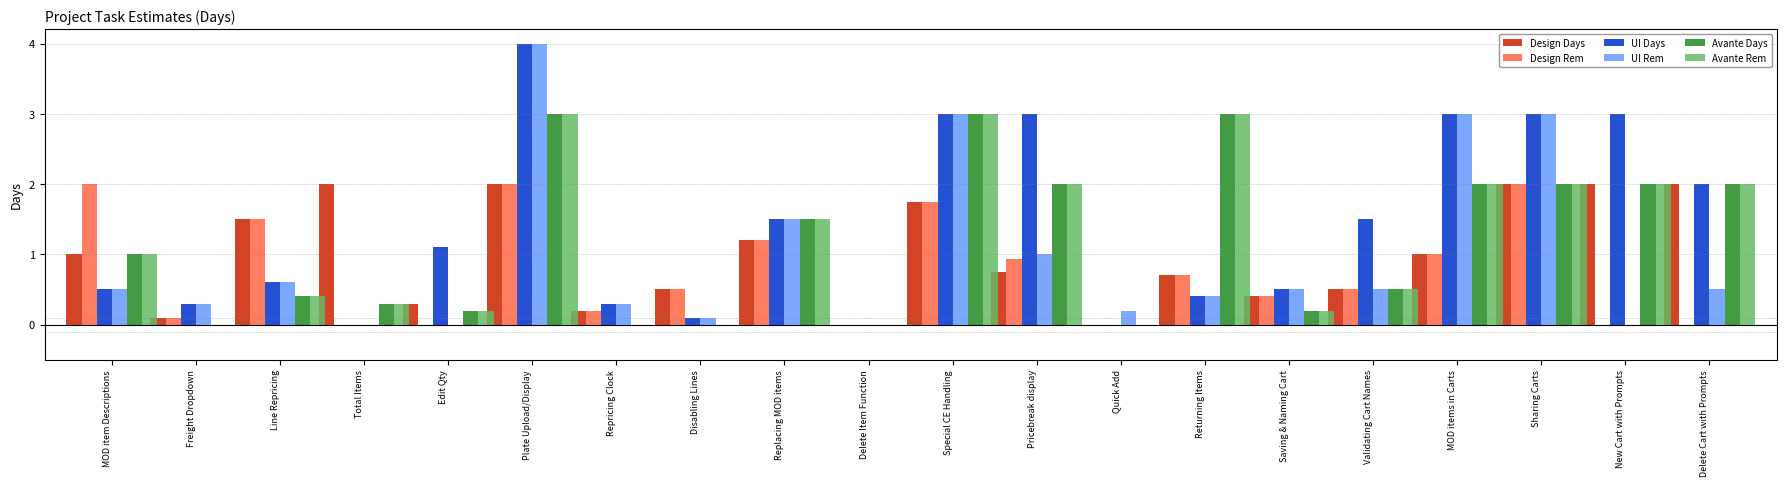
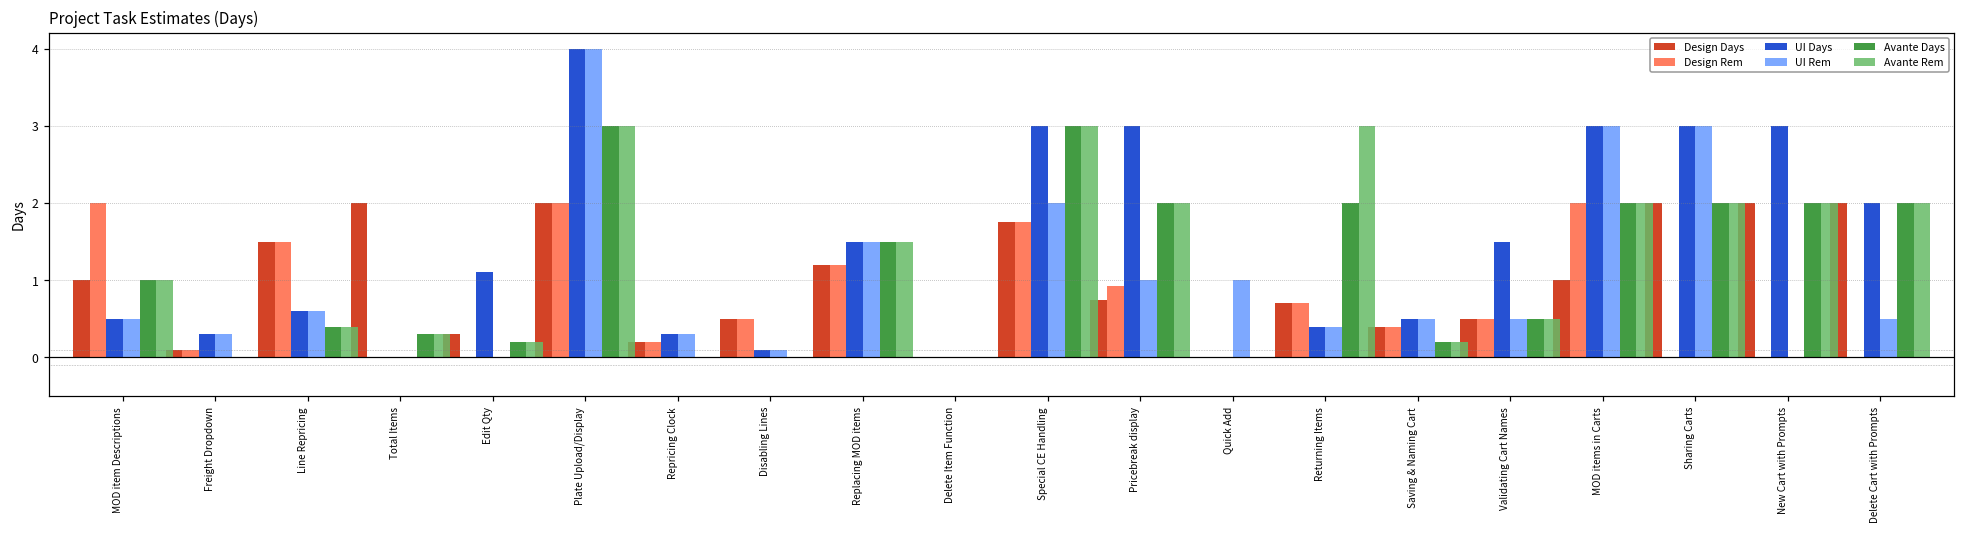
  {
    "Design Days": {
      "MOD item Descriptions": 1.0,
      "Freight Dropdown": 0.1,
      "Line Repricing": 1.5,
      "Total Items": 2.0,
      "Edit Qty": 0.3,
      "Plate Upload/Display": 2.0,
      "Repricing Clock": 0.2,
      "Disabling Lines": 0.5,
      "Replacing MOD items": 1.2,
      "Delete Item Function": 0.0,
      "Special CE Handling": 1.8,
      "Pricebreak display": 0.8,
      "Quick Add": 0.0,
      "Returning Items": 0.7,
      "Saving & Naming Cart": 0.4,
      "Validating Cart Names": 0.5,
      "MOD items in Carts": 1.0,
      "Sharing Carts": 2.0,
      "New Cart with Prompts": 2.0,
      "Delete Cart with Prompts": 2.0
    },
    "Design Rem": {
      "MOD item Descriptions": 2,
      "Freight Dropdown": 0.1,
      "Line Repricing": 1.5,
      "Total Items": 0,
      "Edit Qty": 0,
      "Plate Upload/Display": 2,
      "Repricing Clock": 0.2,
      "Disabling Lines": 0.5,
      "Replacing MOD items": 1.2,
      "Delete Item Function": 0,
      "Special CE Handling": 1.8,
      "Pricebreak display": 0.9,
      "Quick Add": 0,
      "Returning Items": 0.7,
      "Saving & Naming Cart": 0.4,
      "Validating Cart Names": 0.5,
-     "MOD items in Carts": 1,
-     "Sharing Carts": 2,
+     "MOD items in Carts": 2,
+     "Sharing Carts": 0,
      "New Cart with Prompts": 0,
      "Delete Cart with Prompts": 0
    },
    "UI Days": {
      "MOD item Descriptions": 0.5,
      "Freight Dropdown": 0.3,
      "Line Repricing": 0.6,
      "Total Items": 0.0,
      "Edit Qty": 1.1,
      "Plate Upload/Display": 4.0,
      "Repricing Clock": 0.3,
      "Disabling Lines": 0.1,
      "Replacing MOD items": 1.5,
      "Delete Item Function": 0.0,
      "Special CE Handling": 3.0,
      "Pricebreak display": 3.0,
      "Quick Add": 0.0,
      "Returning Items": 0.4,
      "Saving & Naming Cart": 0.5,
      "Validating Cart Names": 1.5,
      "MOD items in Carts": 3.0,
      "Sharing Carts": 3.0,
      "New Cart with Prompts": 3.0,
      "Delete Cart with Prompts": 2.0
    },
    "UI Rem": {
      "MOD item Descriptions": 0.5,
      "Freight Dropdown": 0.3,
      "Line Repricing": 0.6,
      "Total Items": 0.0,
      "Edit Qty": 0.0,
      "Plate Upload/Display": 4.0,
      "Repricing Clock": 0.3,
      "Disabling Lines": 0.1,
      "Replacing MOD items": 1.5,
      "Delete Item Function": 0.0,
-     "Special CE Handling": 3,
+     "Special CE Handling": 2,
      "Pricebreak display": 1.0,
-     "Quick Add": 0.2,
+     "Quick Add": 1.0,
      "Returning Items": 0.4,
      "Saving & Naming Cart": 0.5,
      "Validating Cart Names": 0.5,
      "MOD items in Carts": 3.0,
      "Sharing Carts": 3.0,
      "New Cart with Prompts": 0.0,
      "Delete Cart with Prompts": 0.5
    },
    "Avante Days": {
      "MOD item Descriptions": 1,
      "Freight Dropdown": 0,
      "Line Repricing": 0.4,
      "Total Items": 0.3,
      "Edit Qty": 0.2,
      "Plate Upload/Display": 3,
      "Repricing Clock": 0,
      "Disabling Lines": 0,
      "Replacing MOD items": 1.5,
      "Delete Item Function": 0,
      "Special CE Handling": 3,
      "Pricebreak display": 2,
      "Quick Add": 0,
-     "Returning Items": 3,
+     "Returning Items": 2,
      "Saving & Naming Cart": 0.2,
      "Validating Cart Names": 0.5,
      "MOD items in Carts": 2,
      "Sharing Carts": 2,
      "New Cart with Prompts": 2,
      "Delete Cart with Prompts": 2
    },
    "Avante Rem": {
      "MOD item Descriptions": 1.0,
      "Freight Dropdown": 0.0,
      "Line Repricing": 0.4,
      "Total Items": 0.3,
      "Edit Qty": 0.2,
      "Plate Upload/Display": 3.0,
      "Repricing Clock": 0.0,
      "Disabling Lines": 0.0,
      "Replacing MOD items": 1.5,
      "Delete Item Function": 0.0,
      "Special CE Handling": 3.0,
      "Pricebreak display": 2.0,
      "Quick Add": 0.0,
      "Returning Items": 3.0,
      "Saving & Naming Cart": 0.2,
      "Validating Cart Names": 0.5,
      "MOD items in Carts": 2.0,
      "Sharing Carts": 2.0,
      "New Cart with Prompts": 2.0,
      "Delete Cart with Prompts": 2.0
    }
  }
